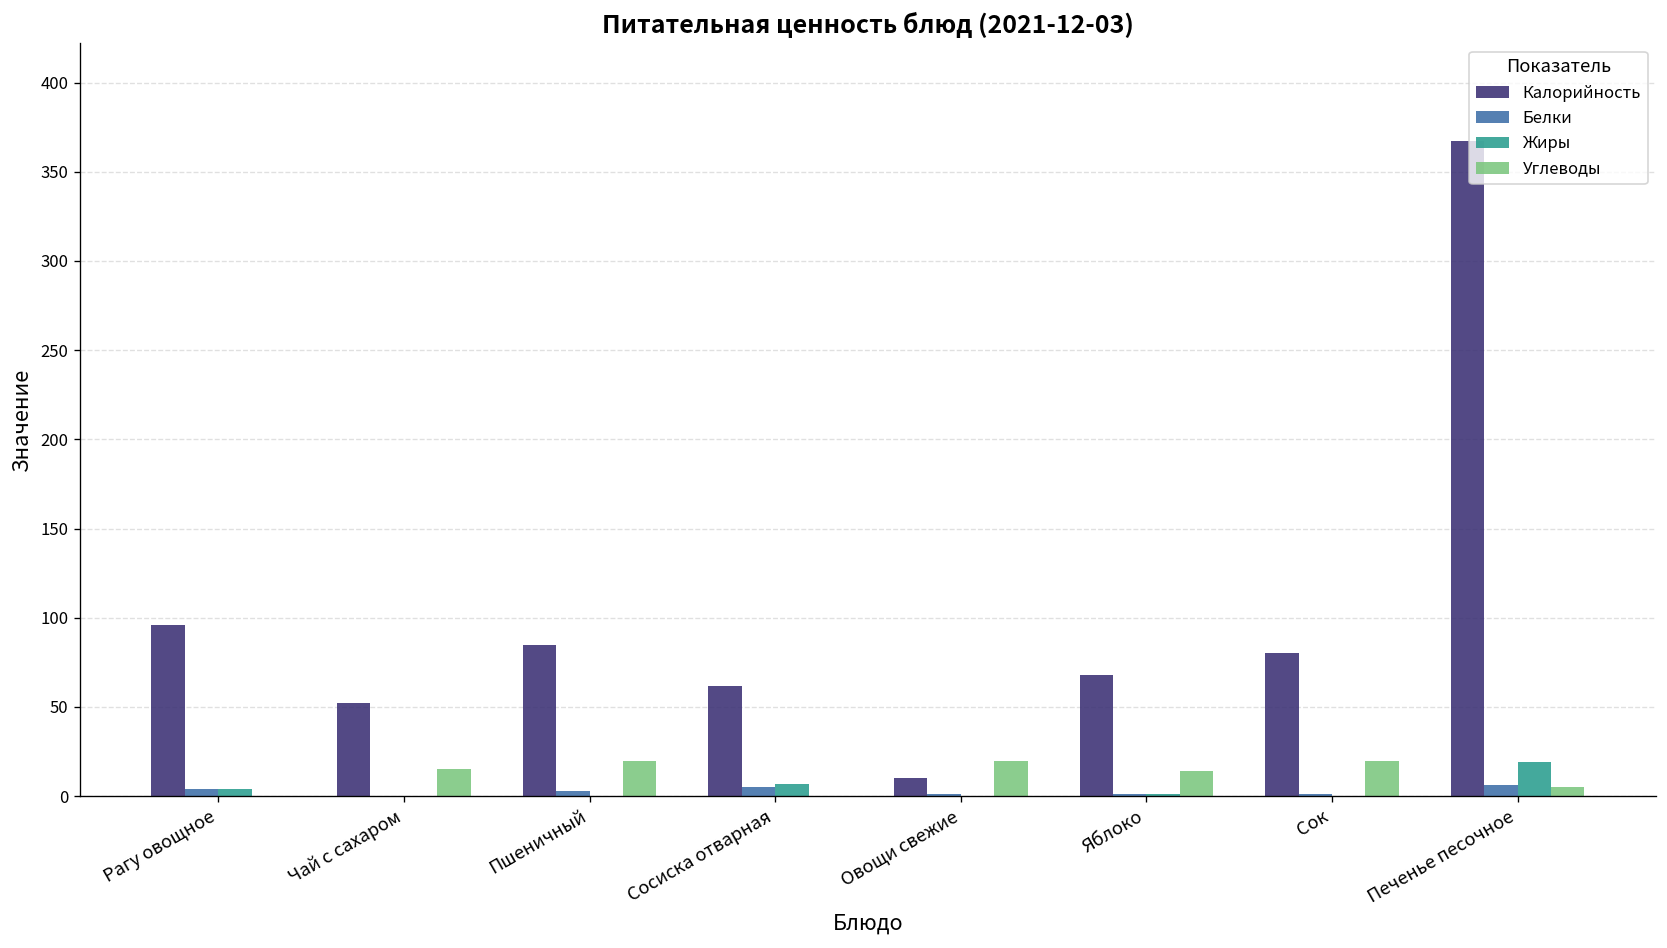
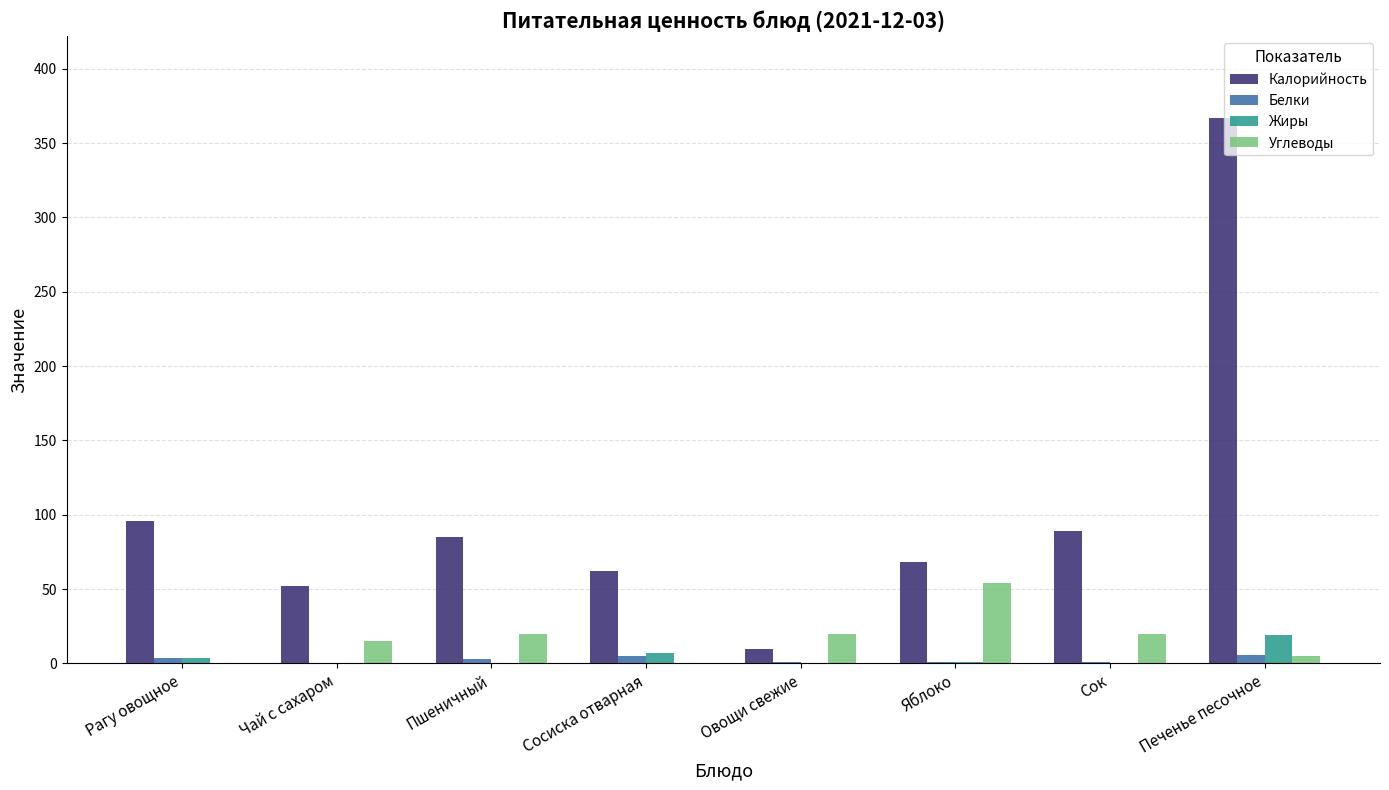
  {
    "Калорийность": {
      "Рагу овощное": 96,
      "Чай с сахаром": 52,
      "Пшеничный": 85,
      "Сосиска отварная": 62,
      "Овощи свежие": 10,
      "Яблоко": 68,
-     "Сок": 80,
+     "Сок": 89,
      "Печенье песочное": 367
    },
    "Углеводы": {
      "Рагу овощное": 0,
      "Чай с сахаром": 15,
      "Пшеничный": 20,
      "Сосиска отварная": 0,
      "Овощи свежие": 20,
-     "Яблоко": 14,
+     "Яблоко": 54,
      "Сок": 20,
      "Печенье песочное": 5
    }
  }
